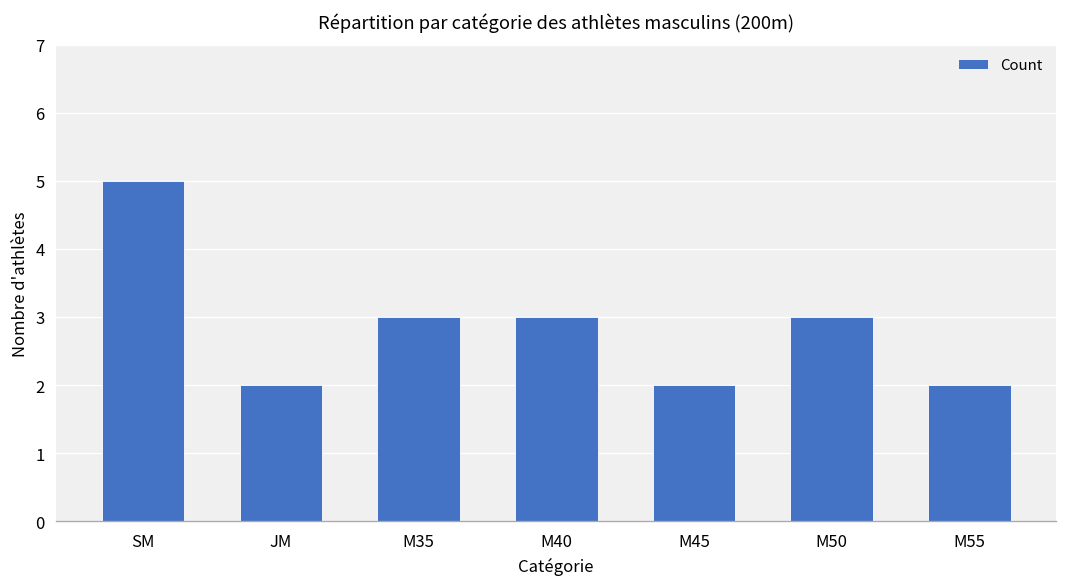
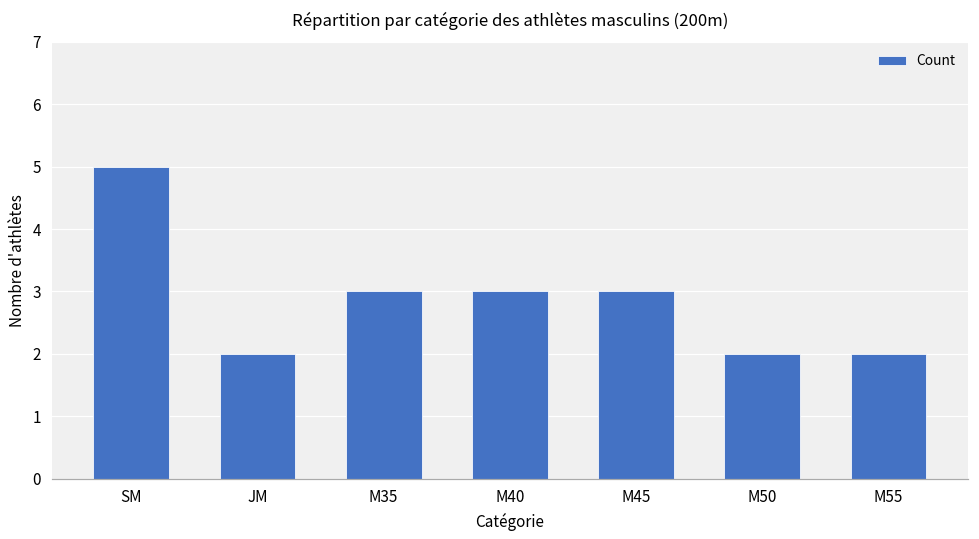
  {
    "SM": 5,
    "JM": 2,
    "M35": 3,
    "M40": 3,
-   "M45": 2,
-   "M50": 3,
+   "M45": 3,
+   "M50": 2,
    "M55": 2
  }
